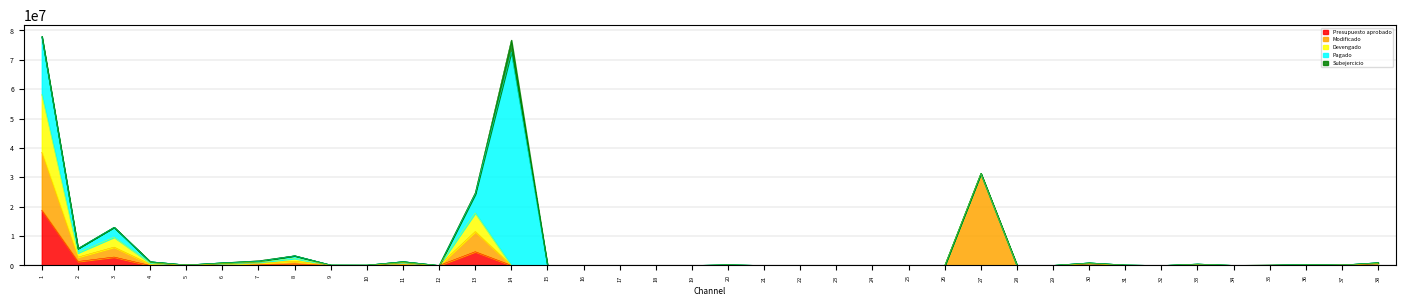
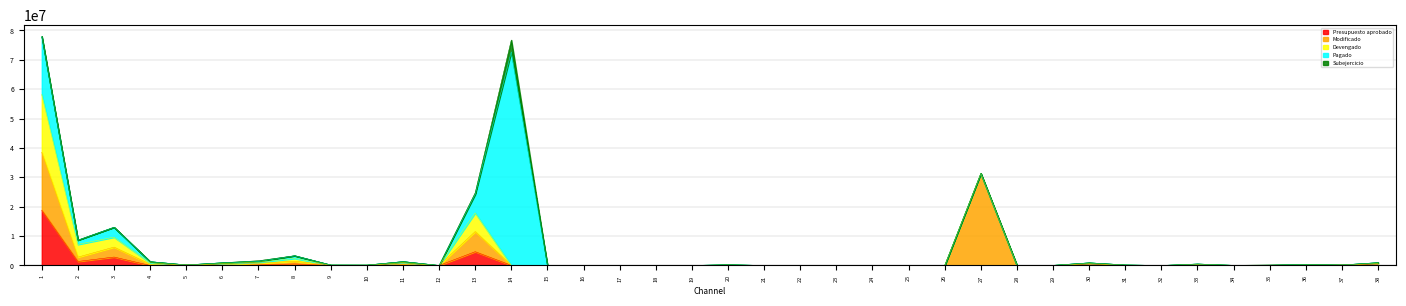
  {
    "Presupuesto aprobado": {
      "1": 19000000,
      "2": 1000000,
      "3": 3000000,
      "8": 1000000,
      "13": 5000000,
      "27": 0
    },
    "Modificado": {
      "1": 20000000,
      "2": 1000000,
      "3": 3000000,
      "8": 1000000,
      "13": 7000000
    },
    "Devengado": {
      "1": 20000000,
-     "2": 1000000,
+     "2": 4000000,
      "3": 3000000,
      "8": 1000000,
      "13": 6000000
    },
    "Pagado": {
      "14": 73000000
    },
    "Subejercicio": {
      "14": 4000000
    }
  }
